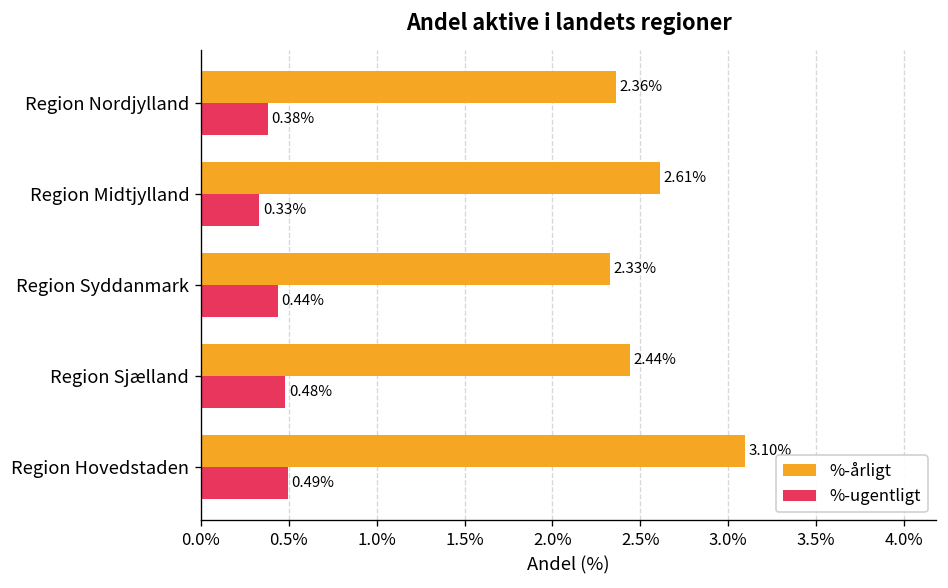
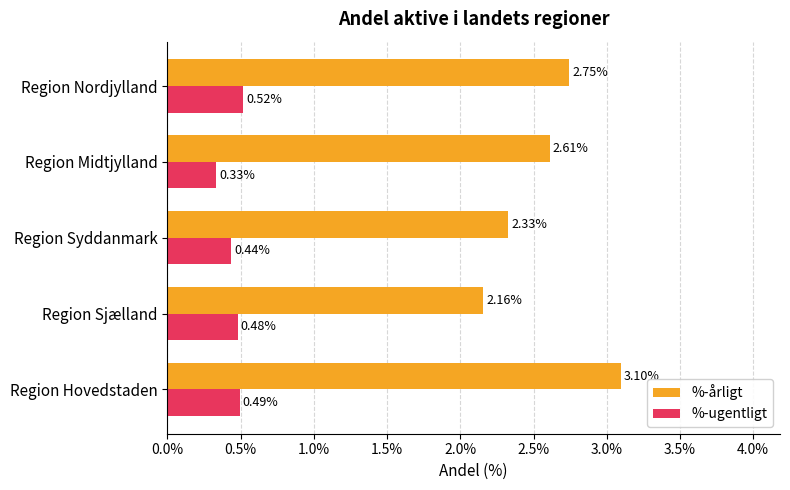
  {
    "%-årligt": {
-     "Region Nordjylland": "2.36%",
+     "Region Nordjylland": "2.75%",
      "Region Midtjylland": "2.61%",
      "Region Syddanmark": "2.33%",
-     "Region Sjælland": "2.44%"
+     "Region Sjælland": "2.16%"
    },
    "%-ugentligt": {
-     "Region Nordjylland": "0.38%",
+     "Region Nordjylland": "0.52%",
      "Region Midtjylland": "0.33%",
      "Region Syddanmark": "0.44%",
      "Region Sjælland": "0.48%",
      "Region Hovedstaden": "0.49%"
    }
  }
